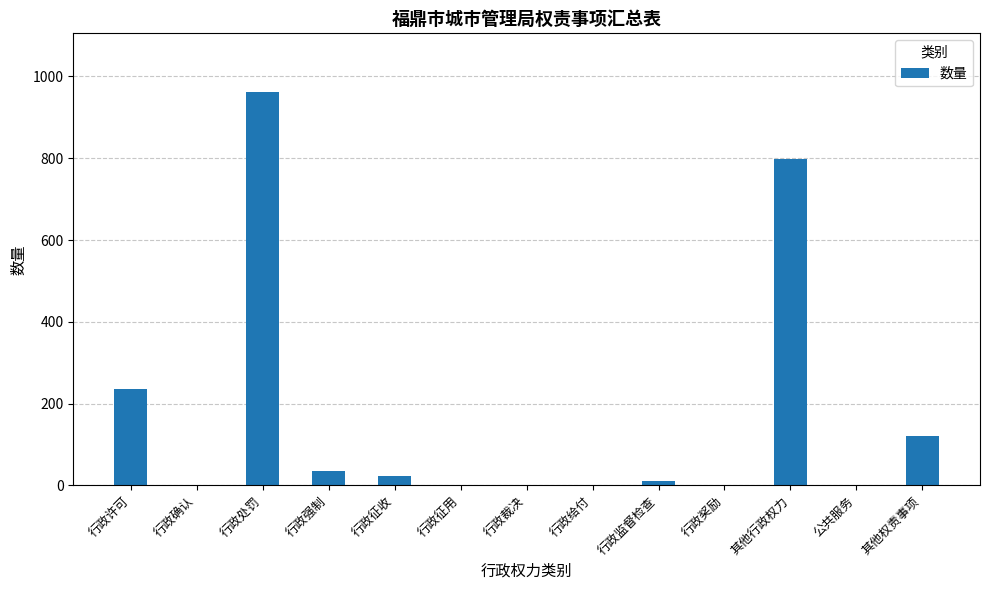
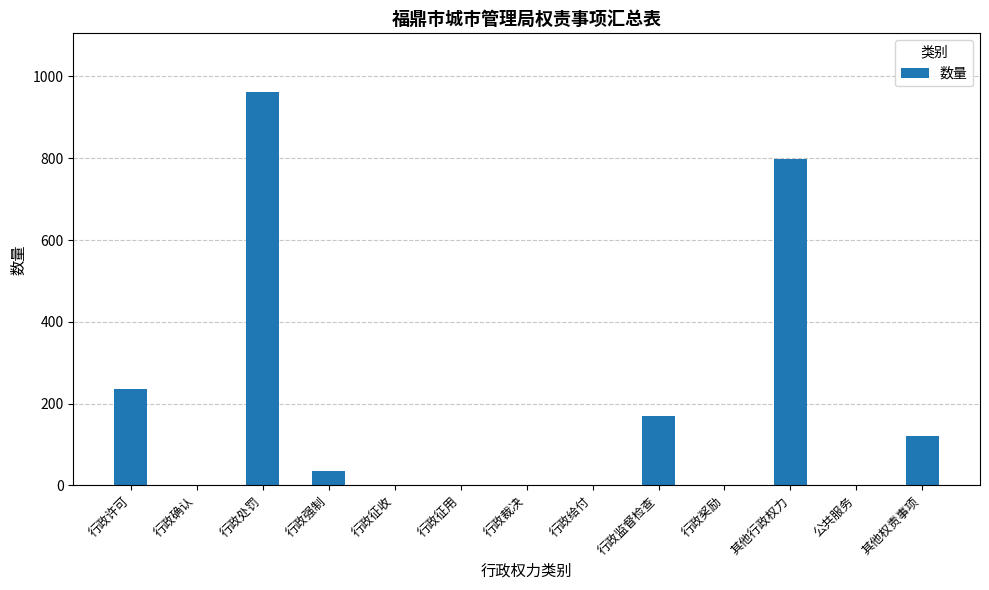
  {
    "行政许可": 240,
    "行政确认": 0,
    "行政处罚": 960,
    "行政强制": 40,
-   "行政征收": 20,
+   "行政征收": 0,
    "行政征用": 0,
    "行政裁决": 0,
    "行政给付": 0,
-   "行政监督检查": 10,
+   "行政监督检查": 170,
    "行政奖励": 0,
    "其他行政权力": 800,
    "公共服务": 0,
    "其他权责事项": 120
  }
